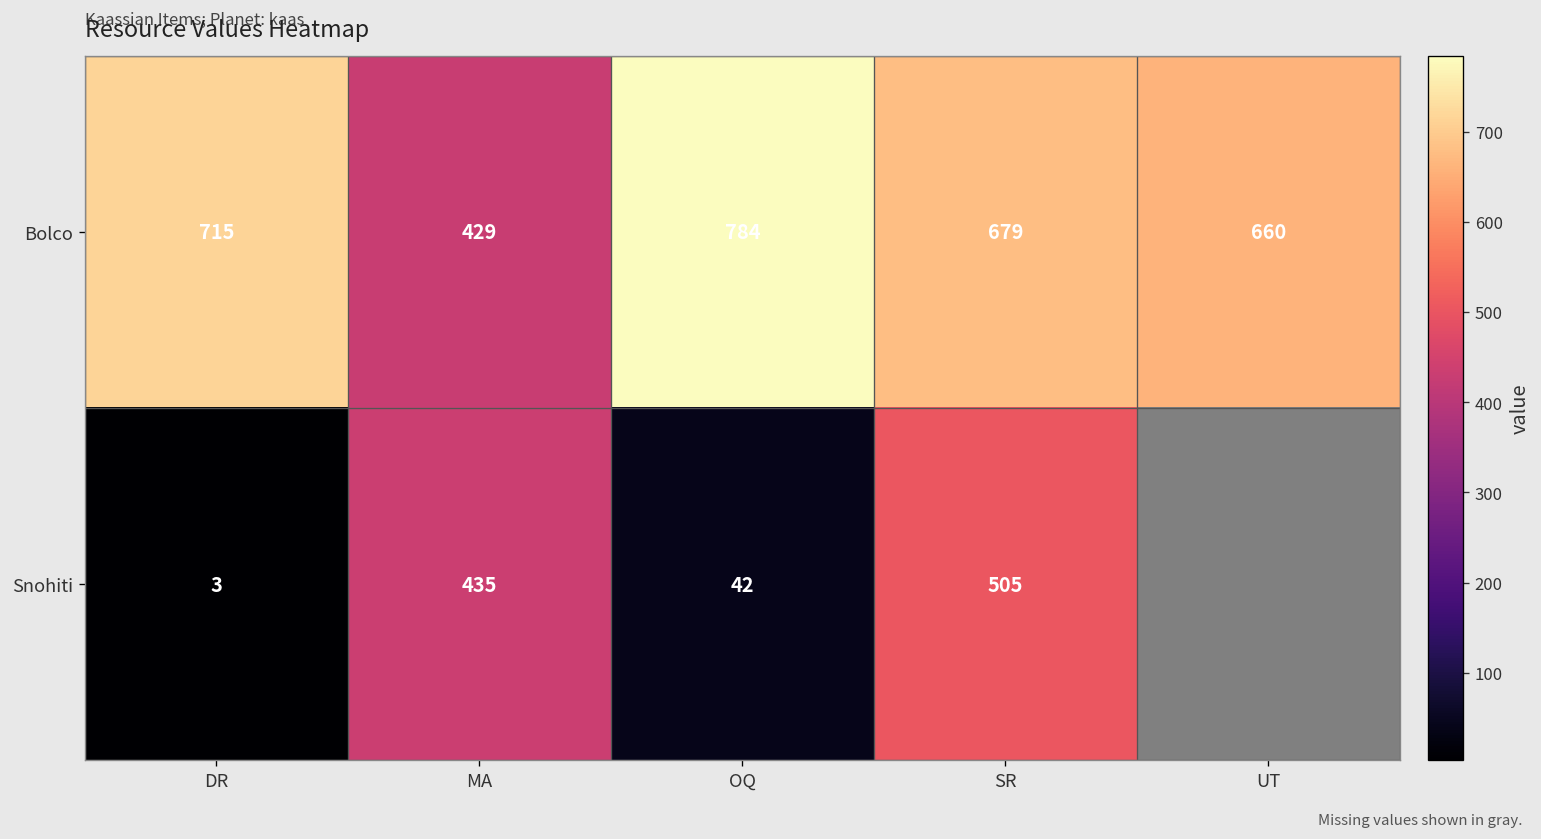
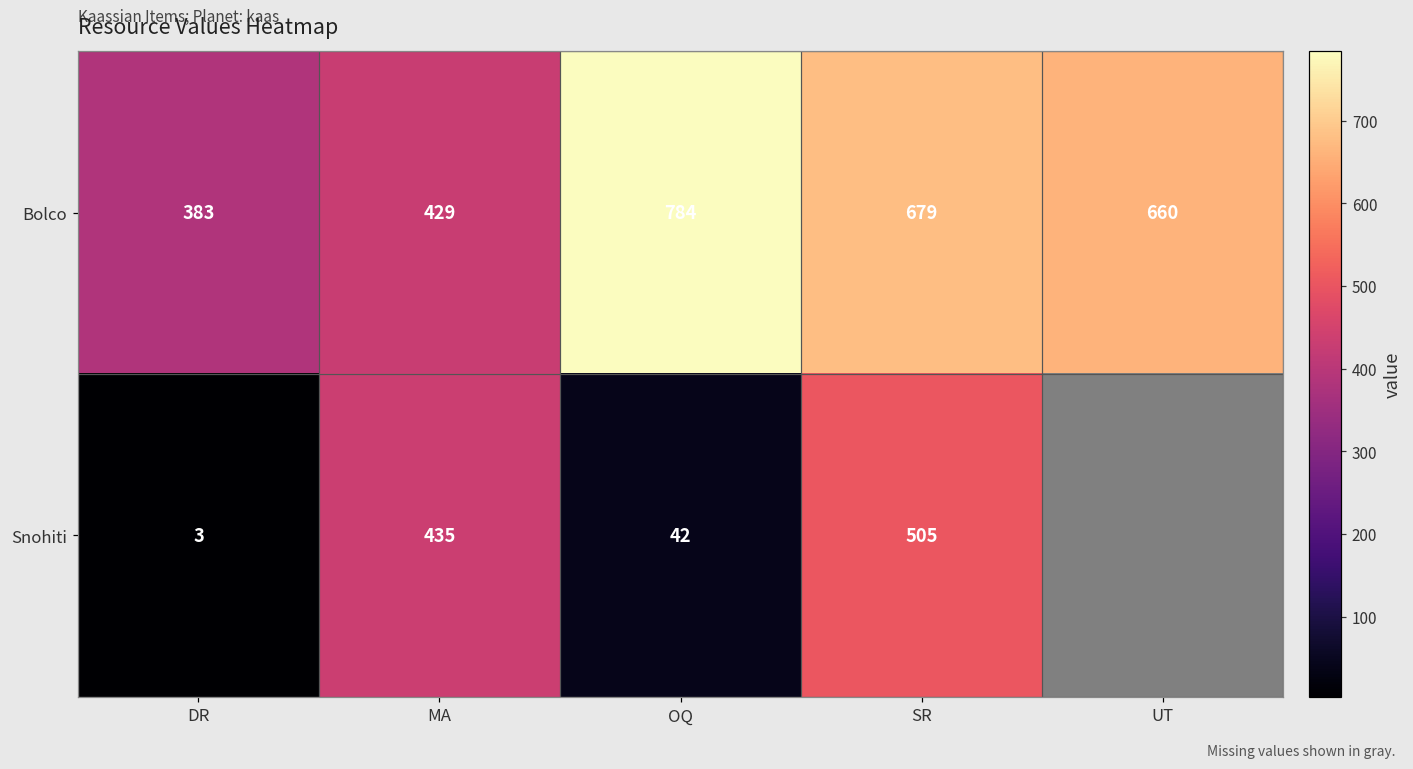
  {
    "Bolco": {
-     "DR": 715,
+     "DR": 383,
      "MA": 429,
      "OQ": 784,
      "SR": 679,
      "UT": 660
    },
    "Snohiti": {
      "DR": 3,
      "MA": 435,
      "OQ": 42,
      "SR": 505
    }
  }
